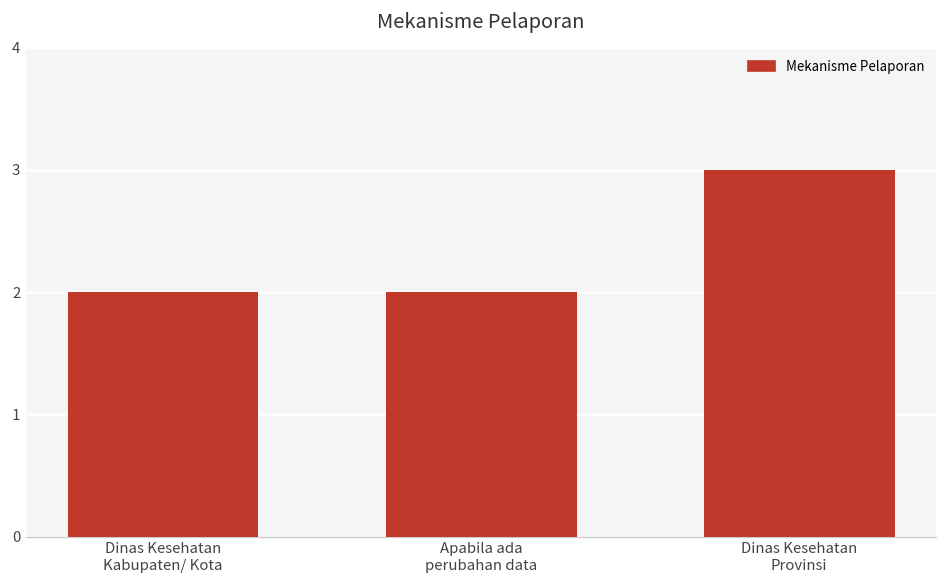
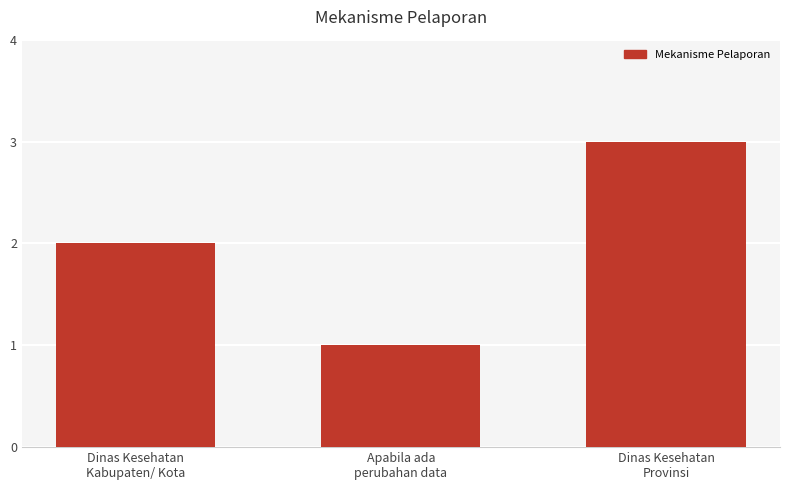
  {
    "Dinas Kesehatan Kabupaten/ Kota": 2,
-   "Apabila ada perubahan data": 2,
+   "Apabila ada perubahan data": 1,
    "Dinas Kesehatan Provinsi": 3
  }
